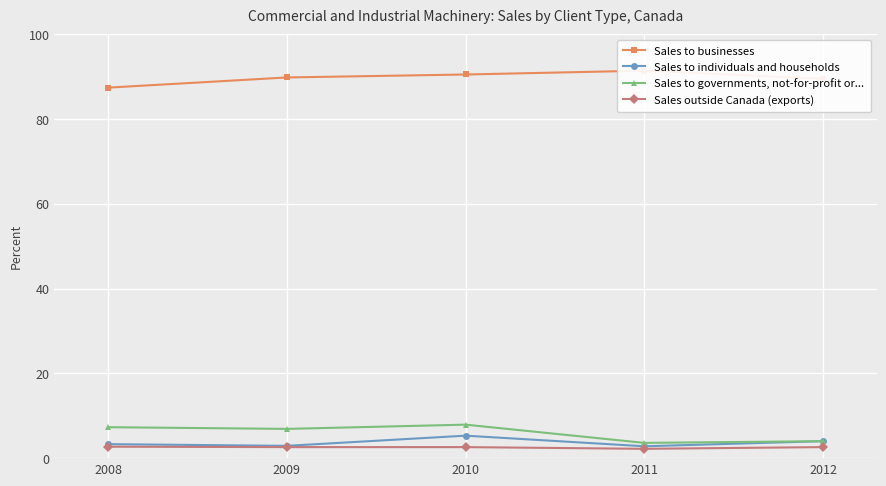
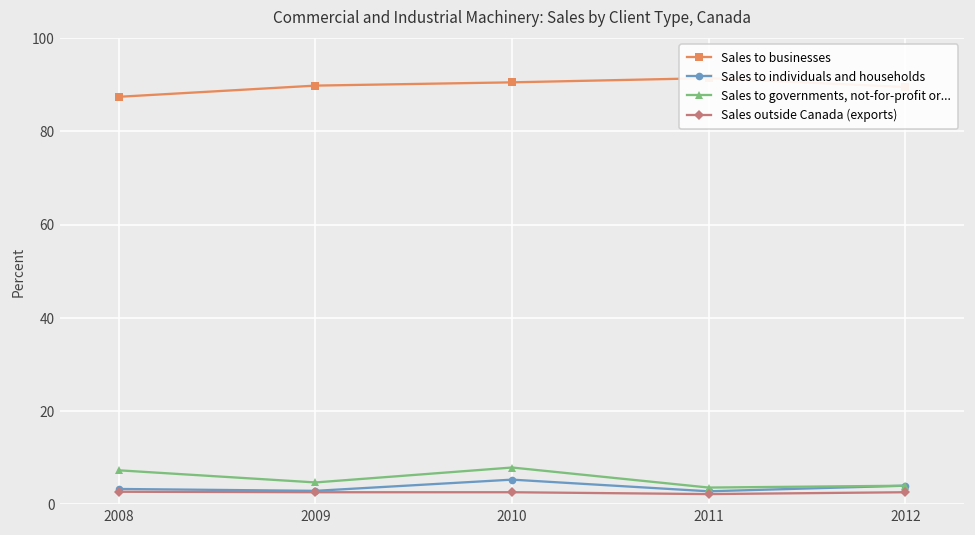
  {
    "Sales to individuals and households": {
      "2008": 3,
      "2010": 5,
      "2011": 3
    },
    "Sales to governments, not-for-profit or...": {
      "2008": 7,
-     "2009": 7,
+     "2009": 5,
      "2010": 8,
      "2011": 4
    }
  }
